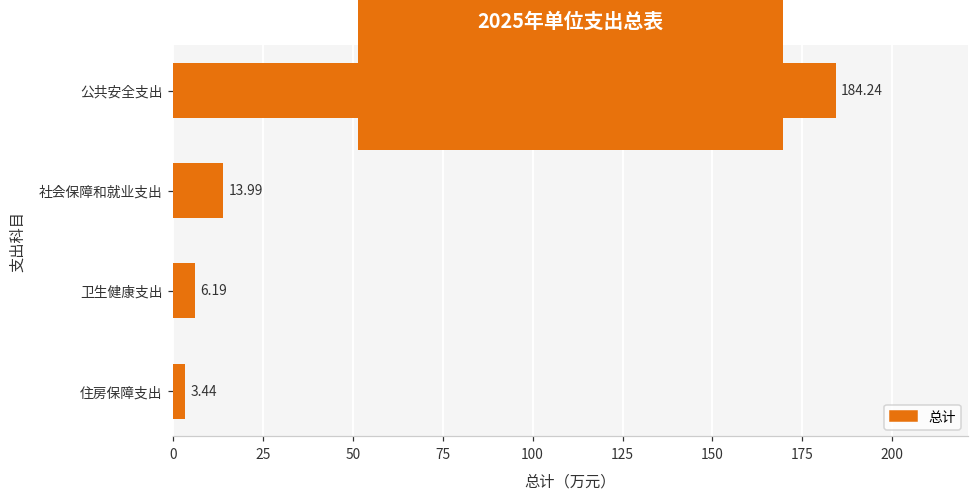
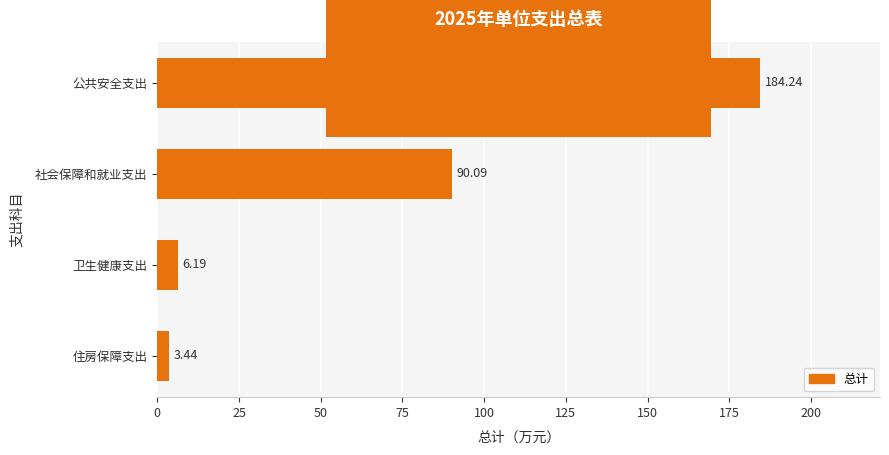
  {
    "公共安全支出": 184.24,
-   "社会保障和就业支出": 13.99,
+   "社会保障和就业支出": 90.09,
    "卫生健康支出": 6.19,
    "住房保障支出": 3.44
  }
